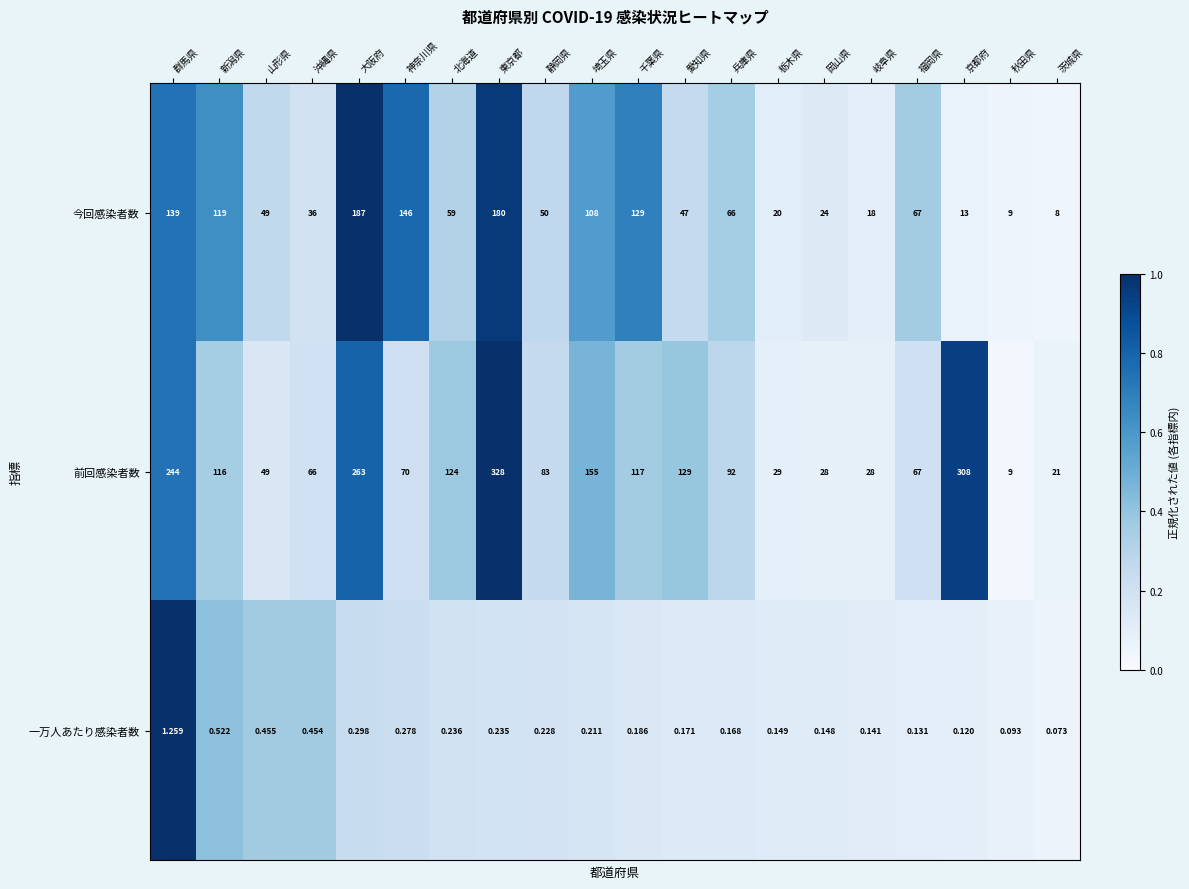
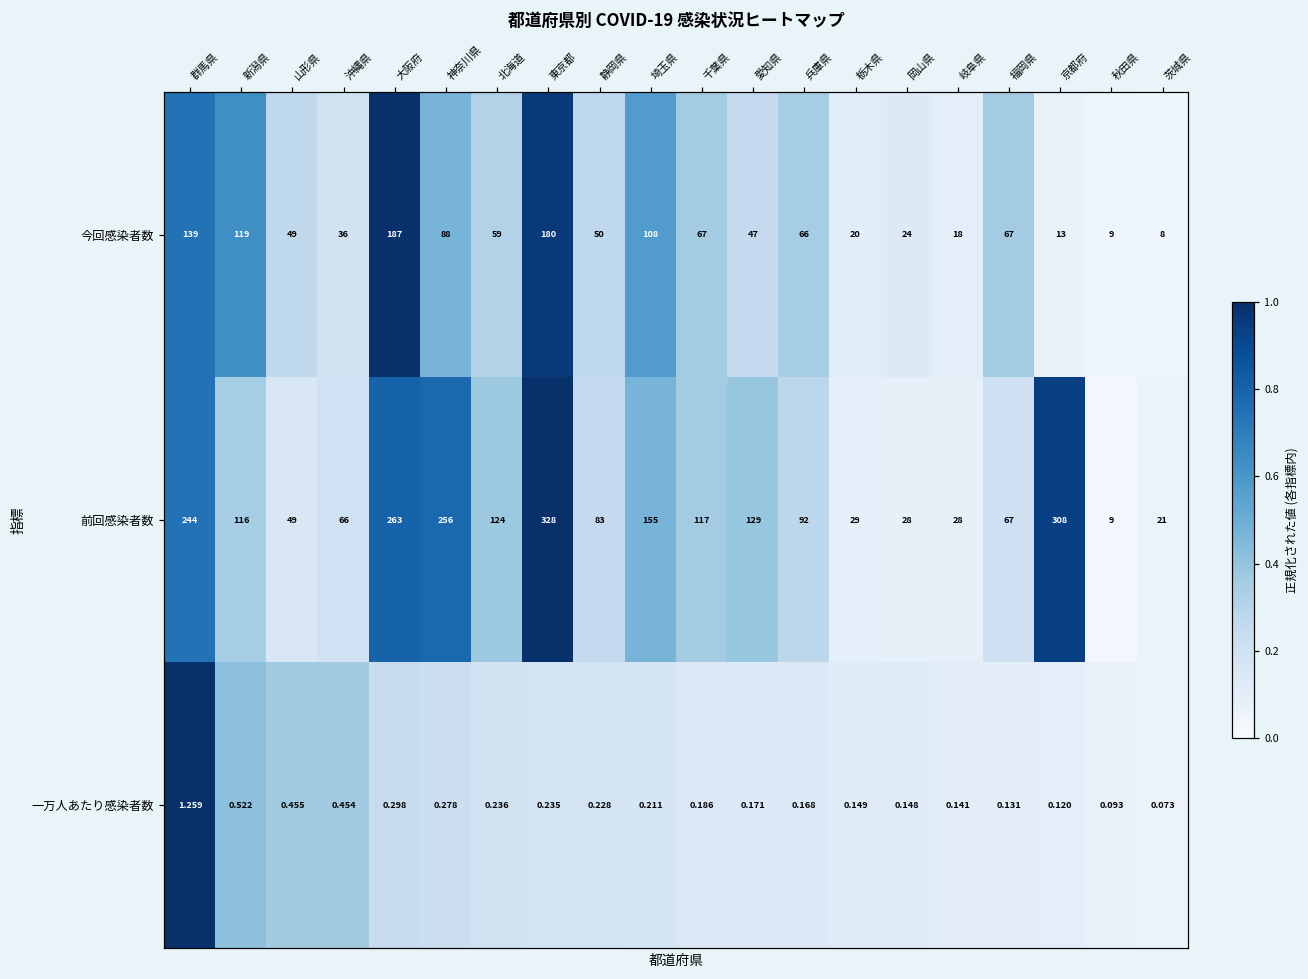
  {
    "今回感染者数": {
      "群馬県": 139,
      "新潟県": 119,
      "山形県": 49,
      "沖縄県": 36,
      "大阪府": 187,
-     "神奈川県": 146,
+     "神奈川県": 88,
      "北海道": 59,
      "東京都": 180,
      "静岡県": 50,
      "埼玉県": 108,
-     "千葉県": 129,
+     "千葉県": 67,
      "愛知県": 47,
      "兵庫県": 66,
      "栃木県": 20,
      "岡山県": 24,
      "岐阜県": 18,
      "福岡県": 67,
      "京都府": 13,
      "秋田県": 9,
      "茨城県": 8
    },
    "前回感染者数": {
      "群馬県": 244,
      "新潟県": 116,
      "山形県": 49,
      "沖縄県": 66,
      "大阪府": 263,
-     "神奈川県": 70,
+     "神奈川県": 256,
      "北海道": 124,
      "東京都": 328,
      "静岡県": 83,
      "埼玉県": 155,
      "千葉県": 117,
      "愛知県": 129,
      "兵庫県": 92,
      "栃木県": 29,
      "岡山県": 28,
      "岐阜県": 28,
      "福岡県": 67,
      "京都府": 308,
      "秋田県": 9,
      "茨城県": 21
    },
    "一万人あたり感染者数": {
      "群馬県": 1.259,
      "新潟県": 0.522,
      "山形県": 0.455,
      "沖縄県": 0.454,
      "大阪府": 0.298,
      "神奈川県": 0.278,
      "北海道": 0.236,
      "東京都": 0.235,
      "静岡県": 0.228,
      "埼玉県": 0.211,
      "千葉県": 0.186,
      "愛知県": 0.171,
      "兵庫県": 0.168,
      "栃木県": 0.149,
      "岡山県": 0.148,
      "岐阜県": 0.141,
      "福岡県": 0.131,
      "京都府": 0.120,
      "秋田県": 0.093,
      "茨城県": 0.073
    }
  }
